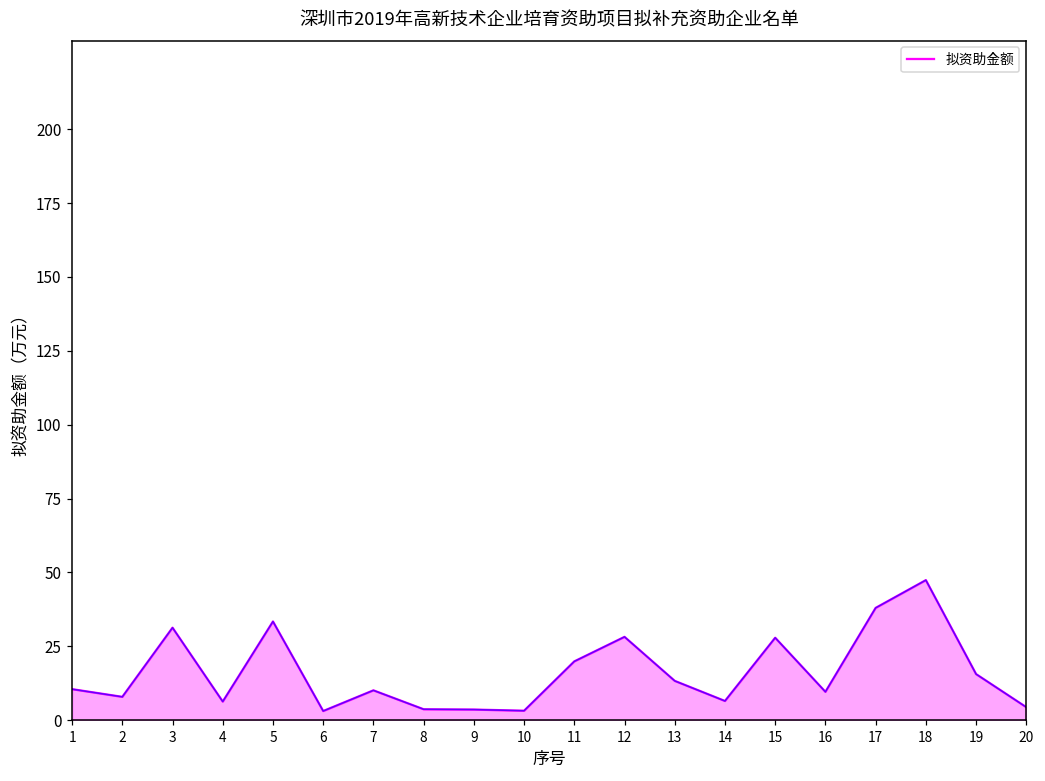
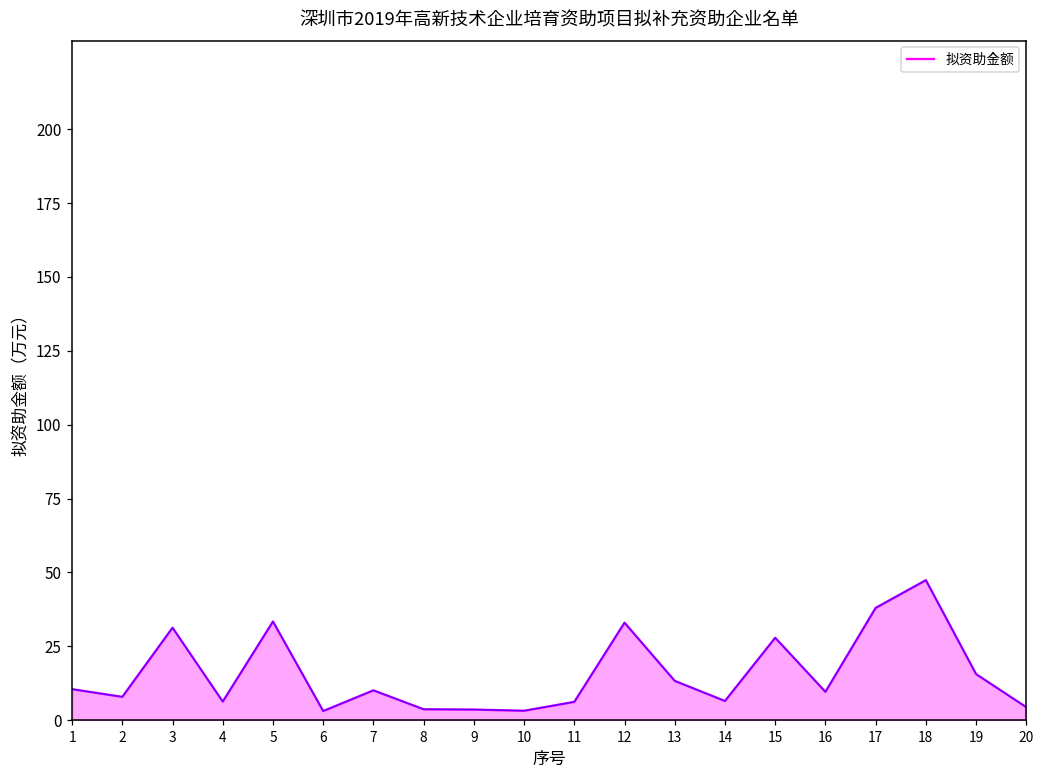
  {
    "1": 11,
    "2": 8,
    "3": 31,
    "4": 6,
    "5": 33,
    "6": 3,
    "7": 10,
    "8": 4,
    "9": 4,
    "10": 3,
-   "11": 20,
-   "12": 28,
+   "11": 6,
+   "12": 33,
    "13": 13,
    "14": 7,
    "15": 28,
    "16": 10,
    "17": 38,
    "18": 47,
    "19": 16,
    "20": 4
  }
